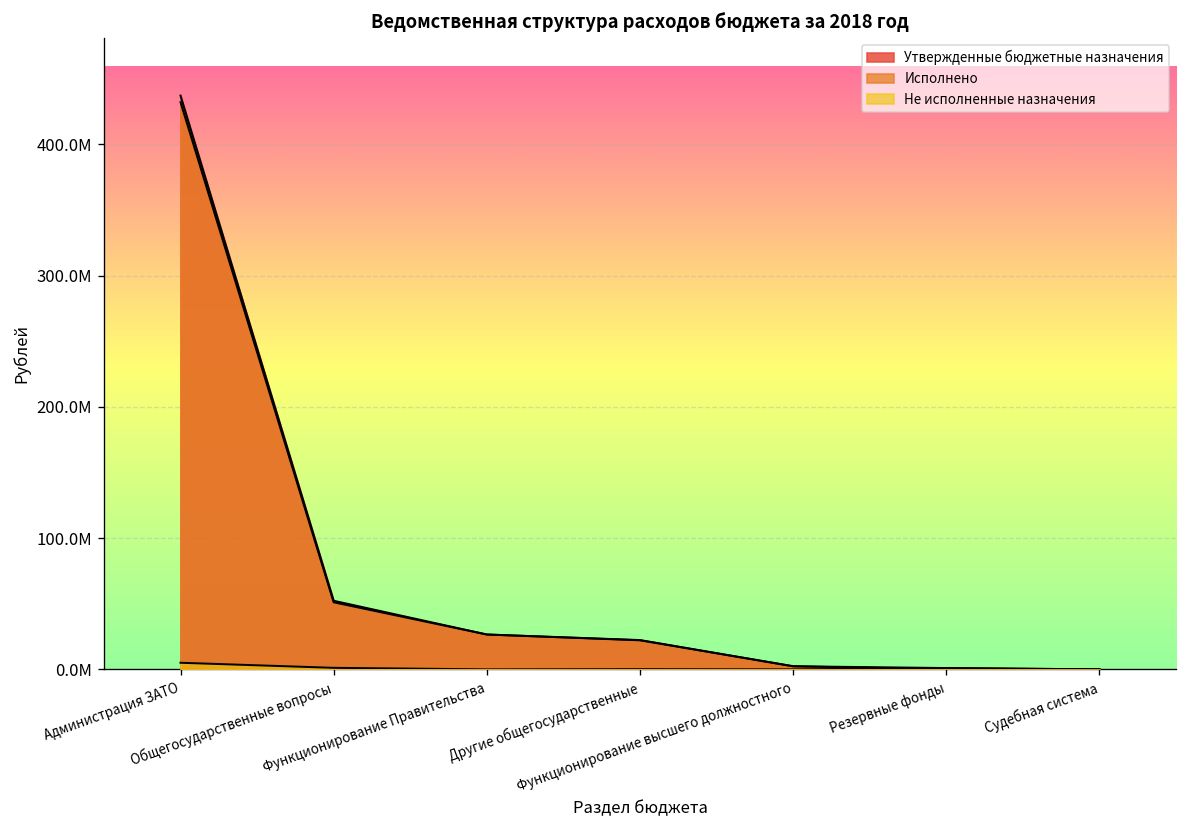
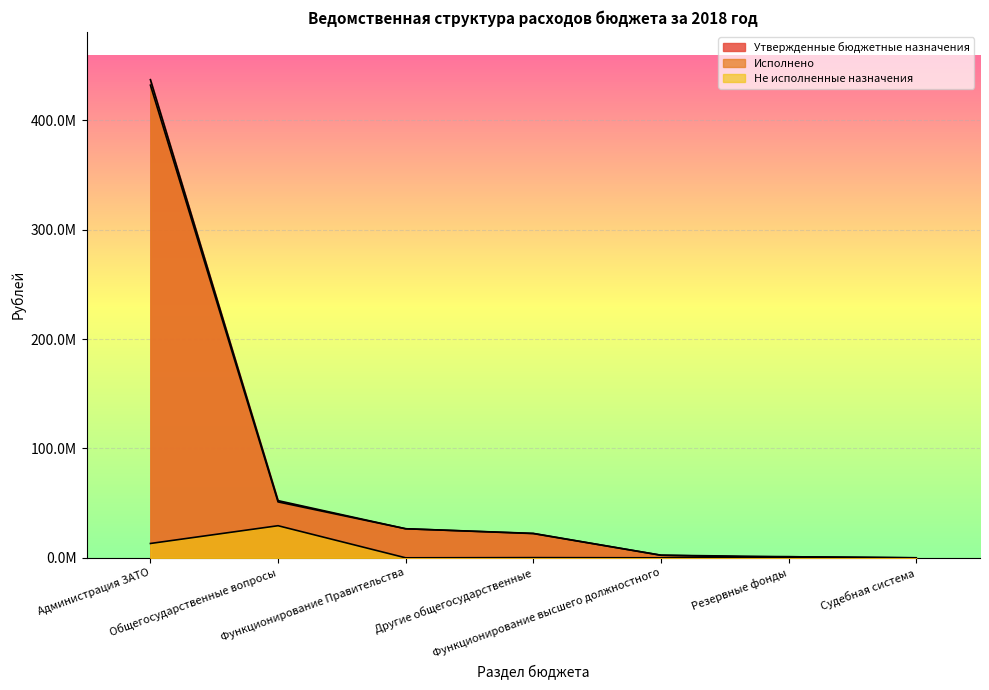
  {
    "Не исполненные назначения": {
-     "Администрация ЗАТО": 5000000,
-     "Общегосударственные вопросы": 1000000,
+     "Администрация ЗАТО": 13000000,
+     "Общегосударственные вопросы": 29000000,
      "Функционирование Правительства": 0,
      "Другие общегосударственные": 0,
      "Функционирование высшего должностного": 0
    }
  }
